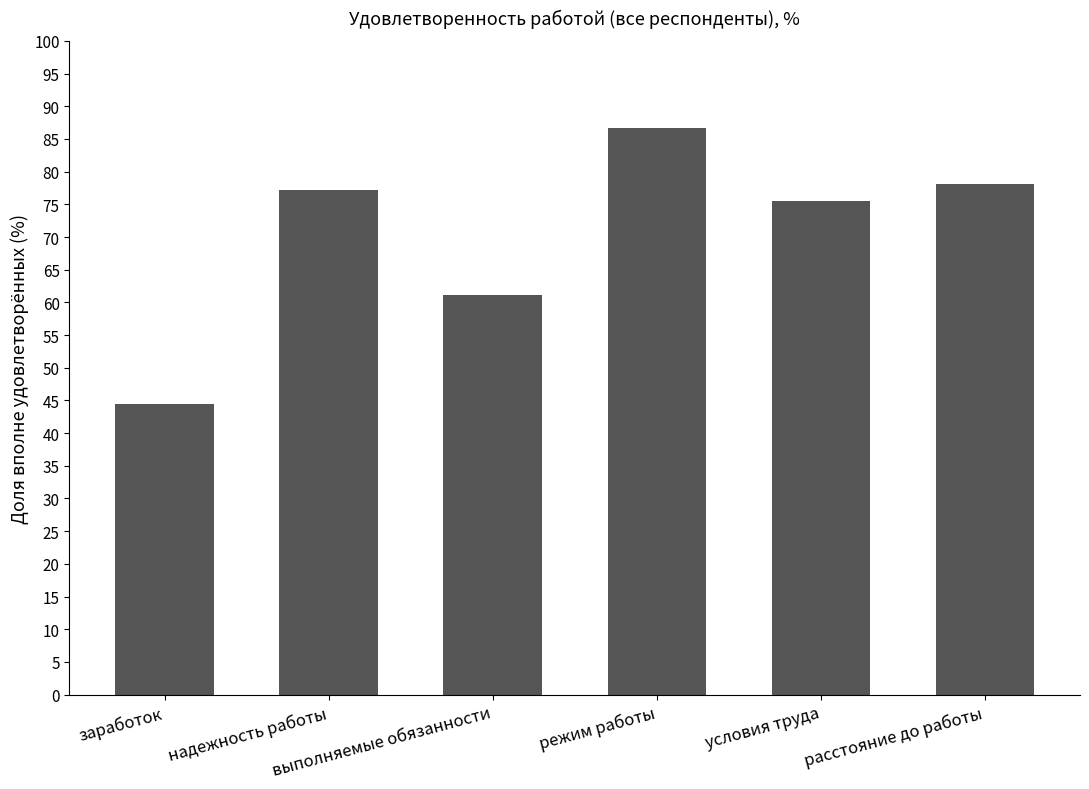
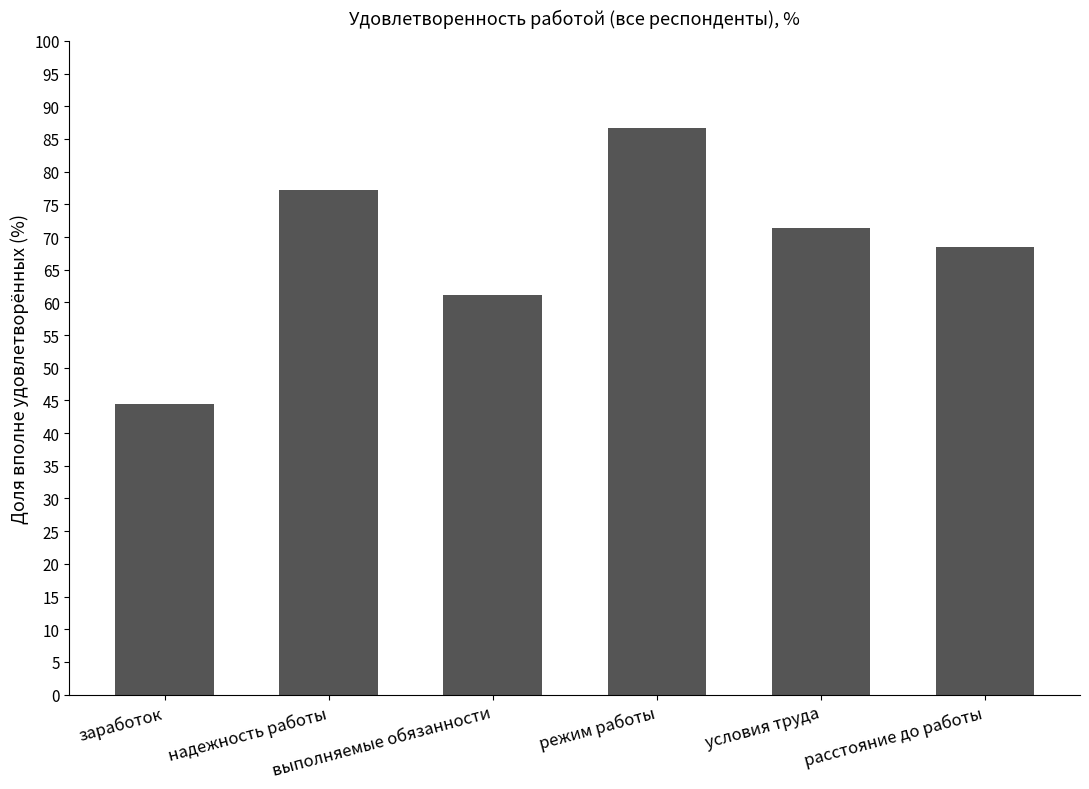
  {
    "заработок": 44,
    "надежность работы": 77,
    "выполняемые обязанности": 61,
    "режим работы": 87,
-   "условия труда": 76,
-   "расстояние до работы": 78
+   "условия труда": 71,
+   "расстояние до работы": 68
  }
